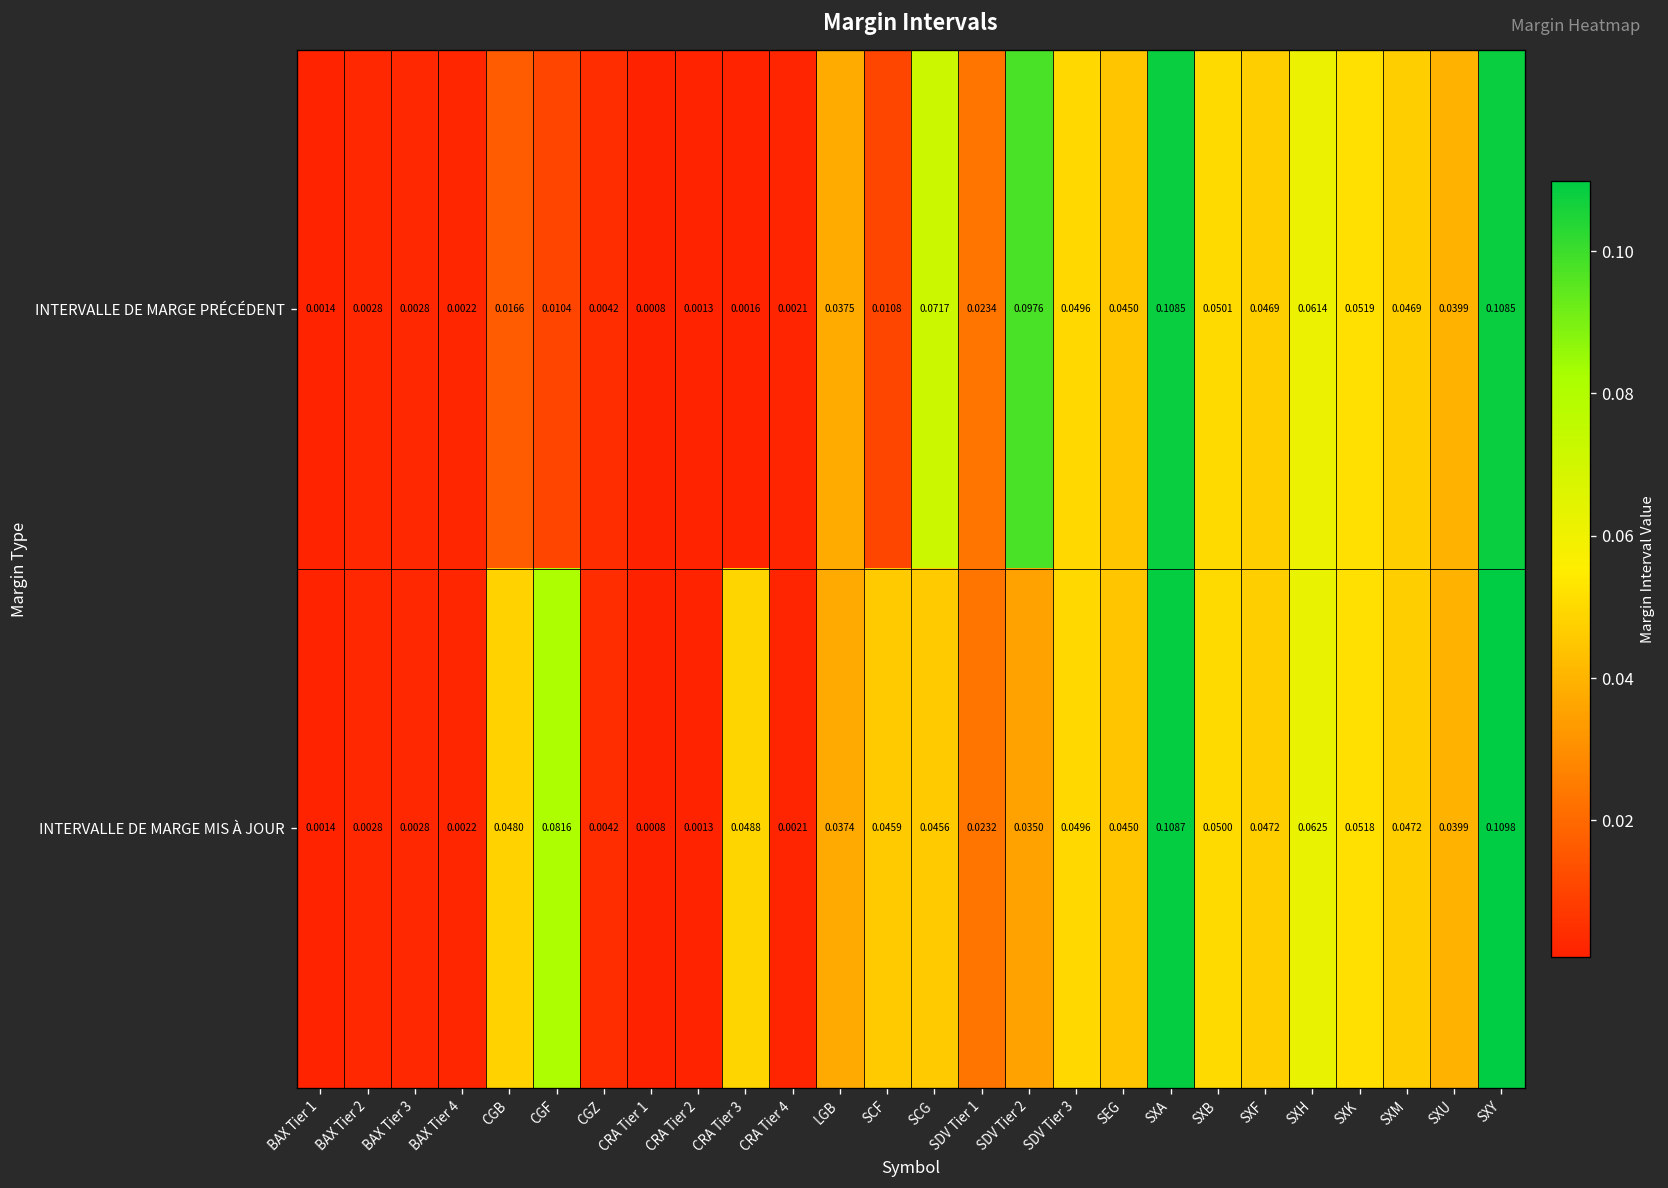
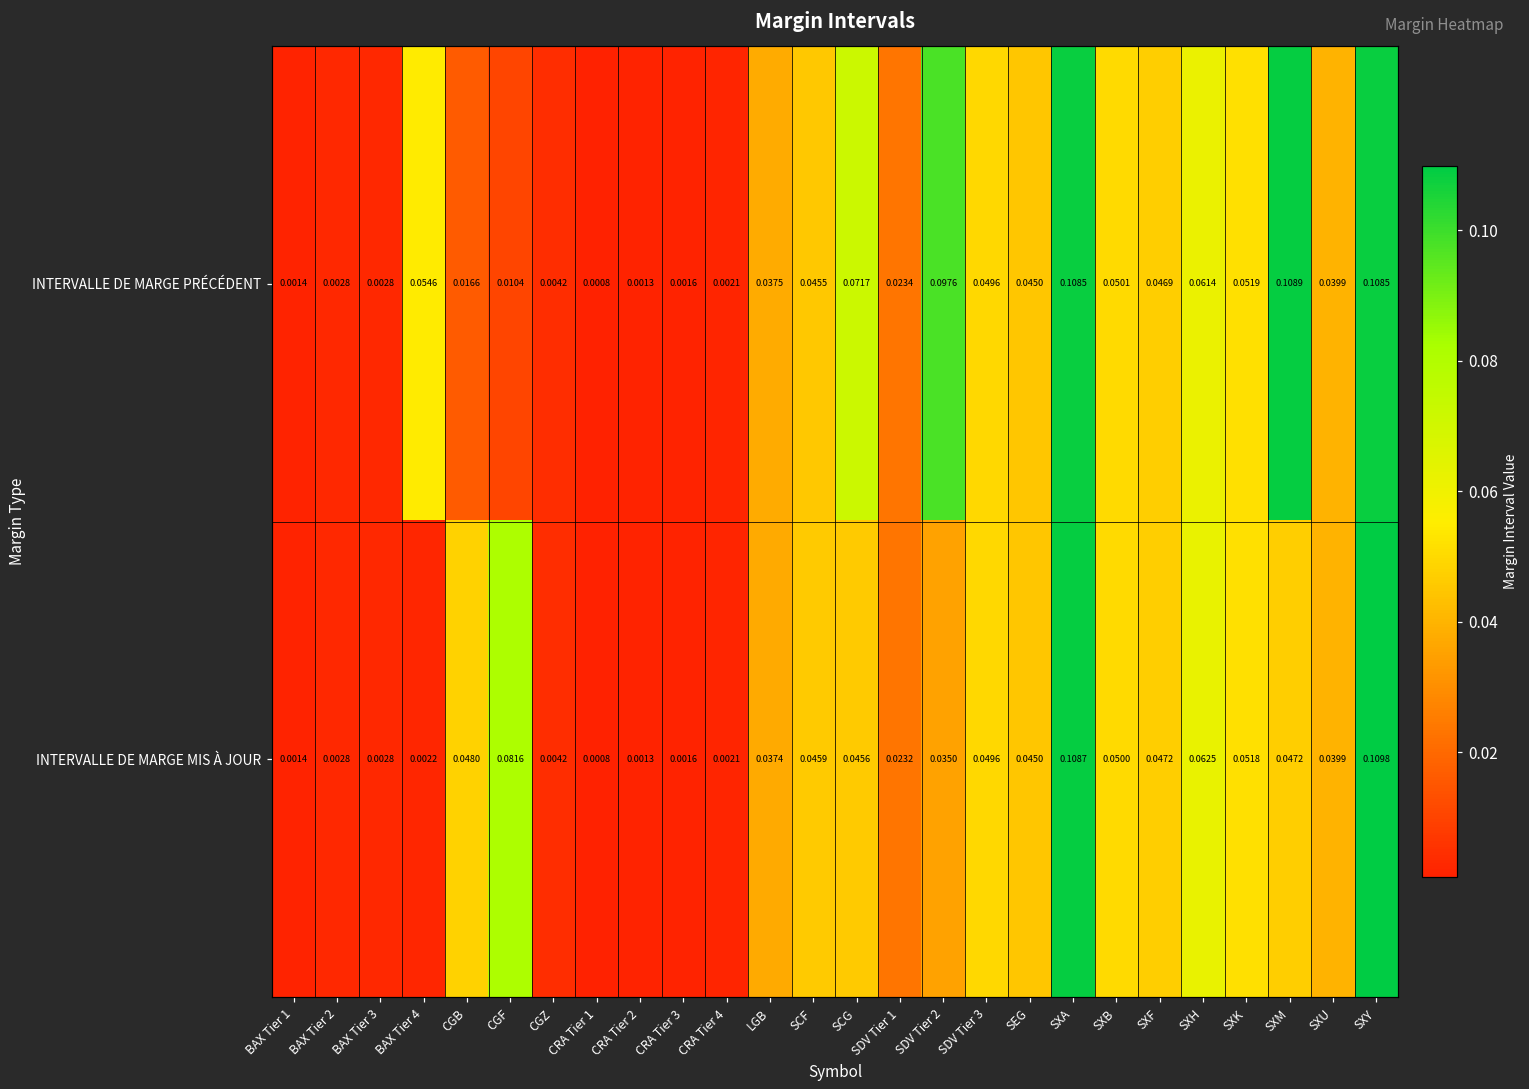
  {
    "INTERVALLE DE MARGE PRÉCÉDENT": {
      "BAX Tier 1": 0.0014,
      "BAX Tier 2": 0.0028,
      "BAX Tier 3": 0.0028,
-     "BAX Tier 4": 0.0022,
+     "BAX Tier 4": 0.0546,
      "CGB": 0.0166,
      "CGF": 0.0104,
      "CGZ": 0.0042,
      "CRA Tier 1": 0.0008,
      "CRA Tier 2": 0.0013,
      "CRA Tier 3": 0.0016,
      "CRA Tier 4": 0.0021,
      "LGB": 0.0375,
-     "SCF": 0.0108,
+     "SCF": 0.0455,
      "SCG": 0.0717,
      "SDV Tier 1": 0.0234,
      "SDV Tier 2": 0.0976,
      "SDV Tier 3": 0.0496,
      "SEG": 0.0450,
      "SXA": 0.1085,
      "SXB": 0.0501,
      "SXF": 0.0469,
      "SXH": 0.0614,
      "SXK": 0.0519,
-     "SXM": 0.0469,
+     "SXM": 0.1089,
      "SXU": 0.0399,
      "SXY": 0.1085
    },
    "INTERVALLE DE MARGE MIS À JOUR": {
      "BAX Tier 1": 0.0014,
      "BAX Tier 2": 0.0028,
      "BAX Tier 3": 0.0028,
      "BAX Tier 4": 0.0022,
      "CGB": 0.0480,
      "CGF": 0.0816,
      "CGZ": 0.0042,
      "CRA Tier 1": 0.0008,
      "CRA Tier 2": 0.0013,
-     "CRA Tier 3": 0.0488,
+     "CRA Tier 3": 0.0016,
      "CRA Tier 4": 0.0021,
      "LGB": 0.0374,
      "SCF": 0.0459,
      "SCG": 0.0456,
      "SDV Tier 1": 0.0232,
      "SDV Tier 2": 0.0350,
      "SDV Tier 3": 0.0496,
      "SEG": 0.0450,
      "SXA": 0.1087,
      "SXB": 0.0500,
      "SXF": 0.0472,
      "SXH": 0.0625,
      "SXK": 0.0518,
      "SXM": 0.0472,
      "SXU": 0.0399,
      "SXY": 0.1098
    }
  }
